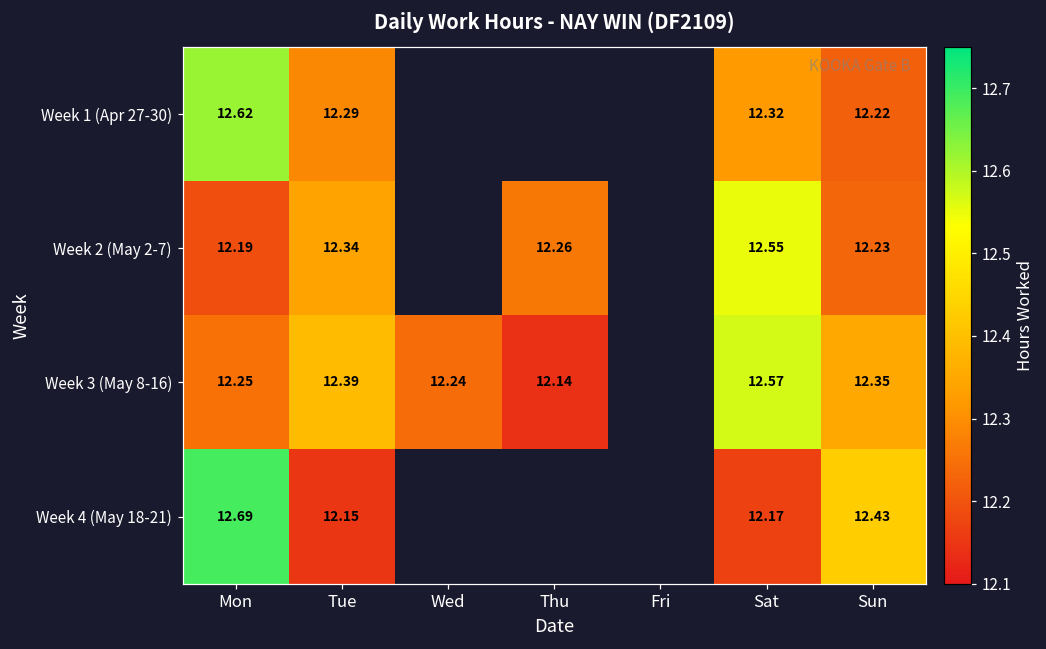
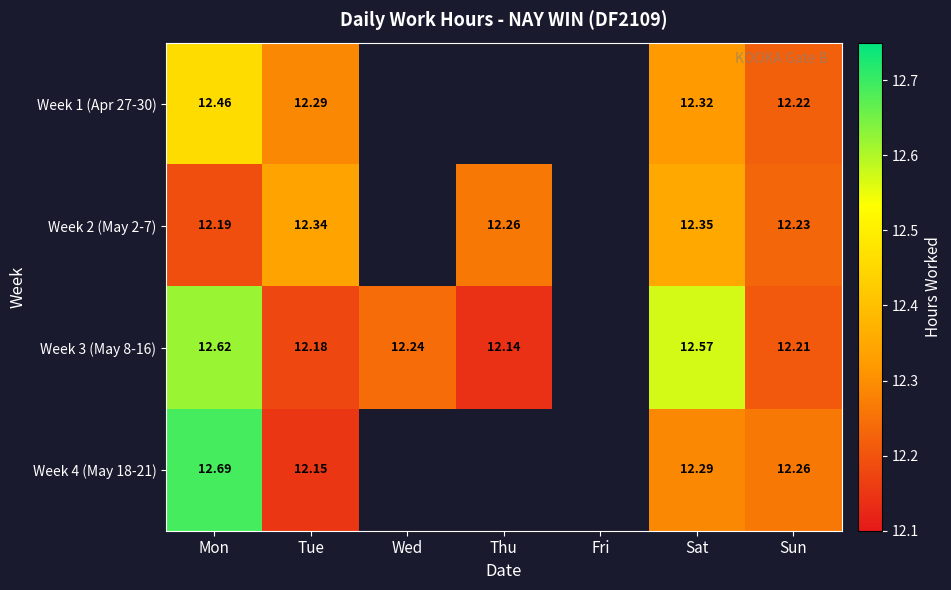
  {
    "Week 1 (Apr 27-30)": {
-     "Mon": 12.62,
+     "Mon": 12.46,
      "Tue": 12.29,
      "Sat": 12.32
    },
    "Week 2 (May 2-7)": {
      "Mon": 12.19,
      "Tue": 12.34,
      "Thu": 12.26,
-     "Sat": 12.55,
+     "Sat": 12.35,
      "Sun": 12.23
    },
    "Week 3 (May 8-16)": {
-     "Mon": 12.25,
-     "Tue": 12.39,
+     "Mon": 12.62,
+     "Tue": 12.18,
      "Wed": 12.24,
      "Thu": 12.14,
      "Sat": 12.57,
-     "Sun": 12.35
+     "Sun": 12.21
    },
    "Week 4 (May 18-21)": {
      "Mon": 12.69,
      "Tue": 12.15,
-     "Sat": 12.17,
-     "Sun": 12.43
+     "Sat": 12.29,
+     "Sun": 12.26
    }
  }
